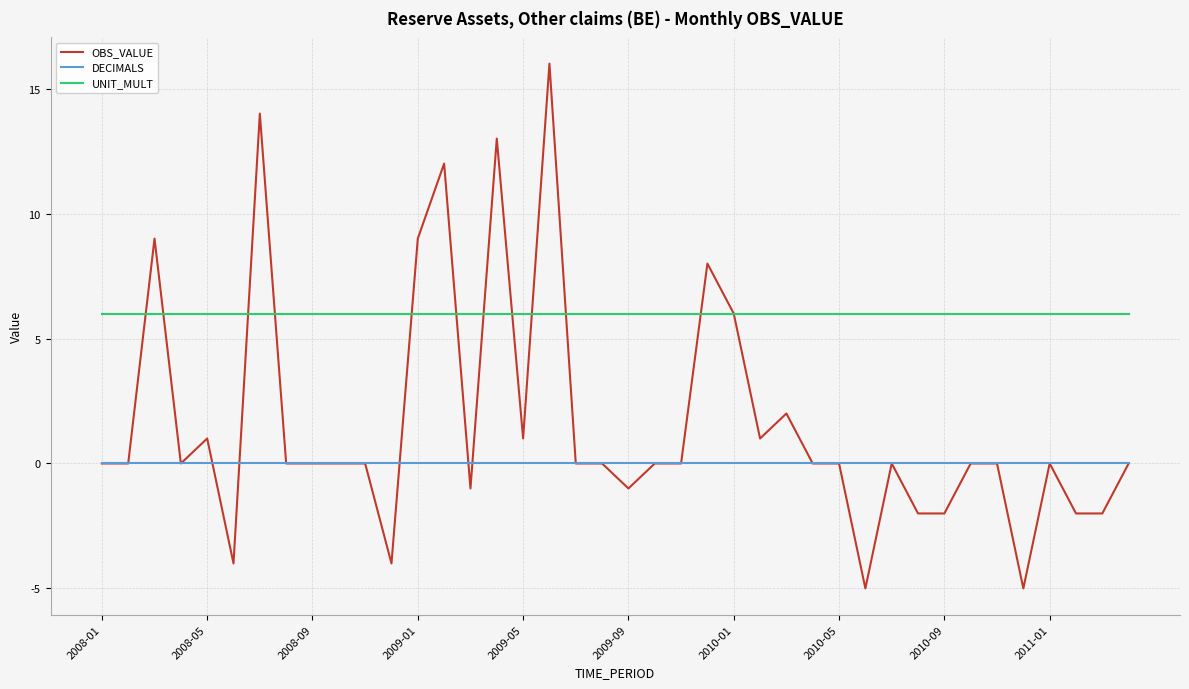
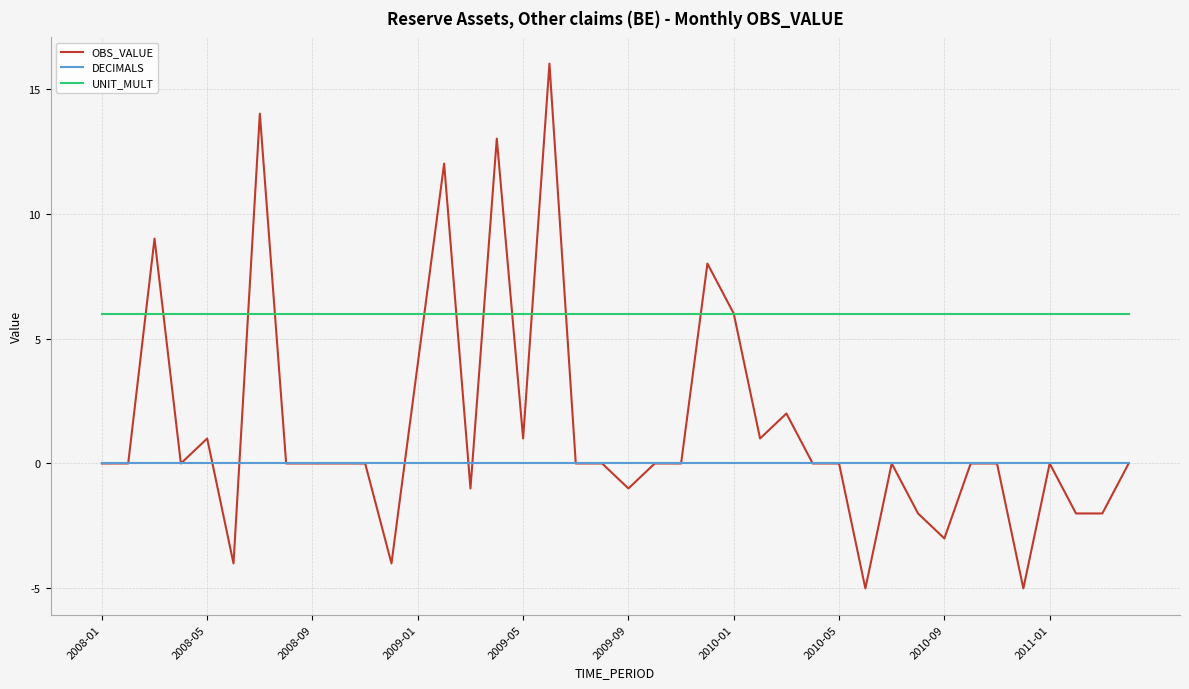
  {
    "OBS_VALUE": {
      "2008-05": 1,
-     "2009-01": 9,
+     "2009-01": 4,
      "2009-05": 1,
      "2009-09": -1,
-     "2010-09": -2
+     "2010-09": -3
    },
    "DECIMALS": {
      "2008-05": 0,
      "2009-01": 0,
      "2009-05": 0,
      "2009-09": 0,
      "2010-01": 0,
      "2010-09": 0
    },
    "UNIT_MULT": {
      "2008-01": 6,
      "2008-05": 6,
      "2008-09": 6,
      "2009-01": 6,
      "2009-05": 6,
      "2009-09": 6,
      "2010-05": 6,
      "2010-09": 6,
      "2011-01": 6
    }
  }
